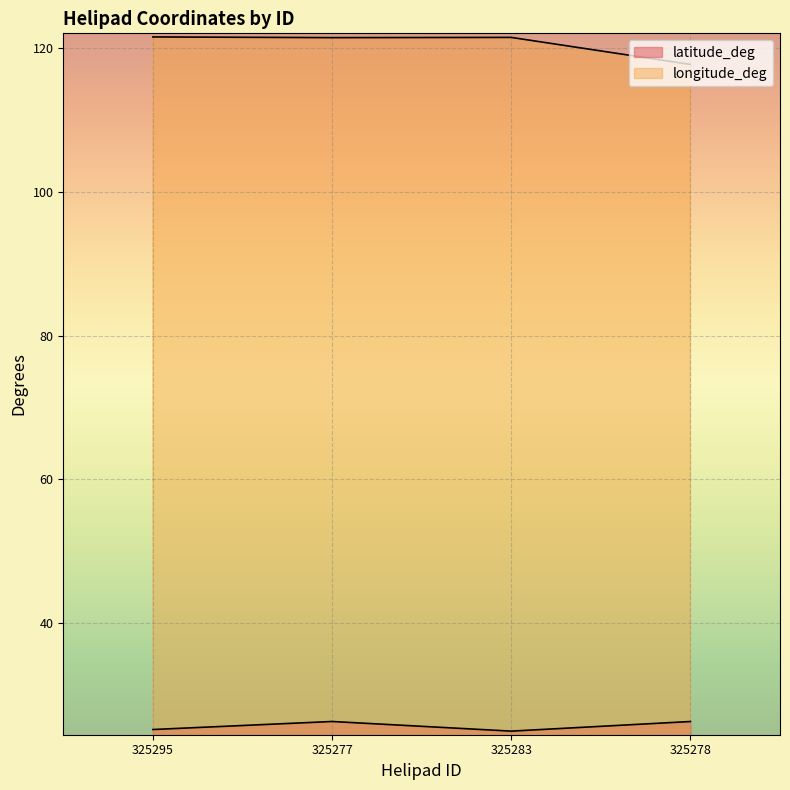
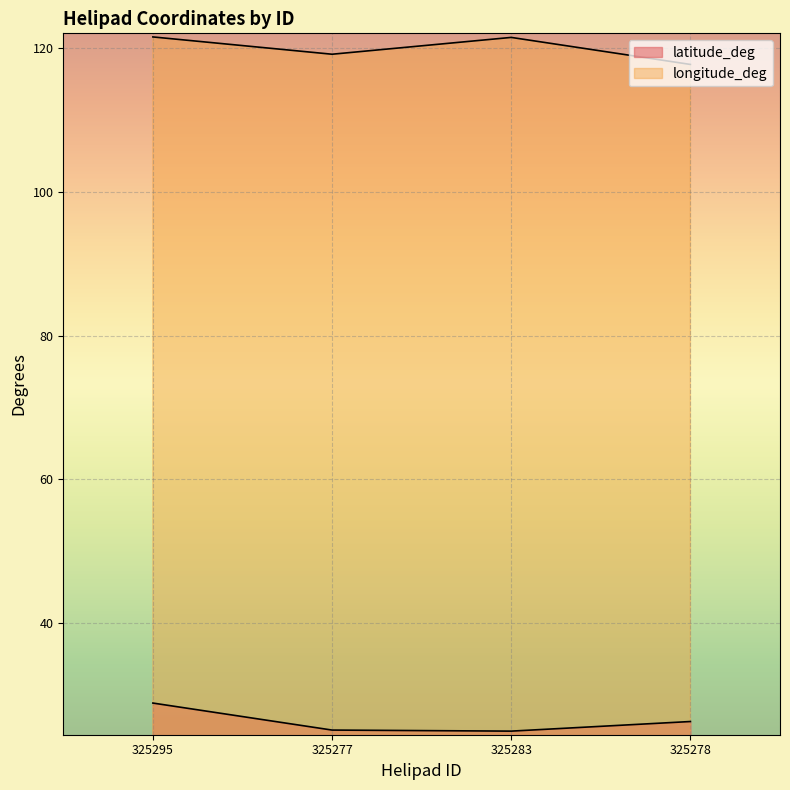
  {
    "latitude_deg": {
-     "325295": 25,
-     "325277": 26,
+     "325295": 29,
+     "325277": 25,
      "325283": 25,
      "325278": 26
    },
    "longitude_deg": {
      "325295": 122,
-     "325277": 121,
+     "325277": 119,
      "325283": 121
    }
  }
